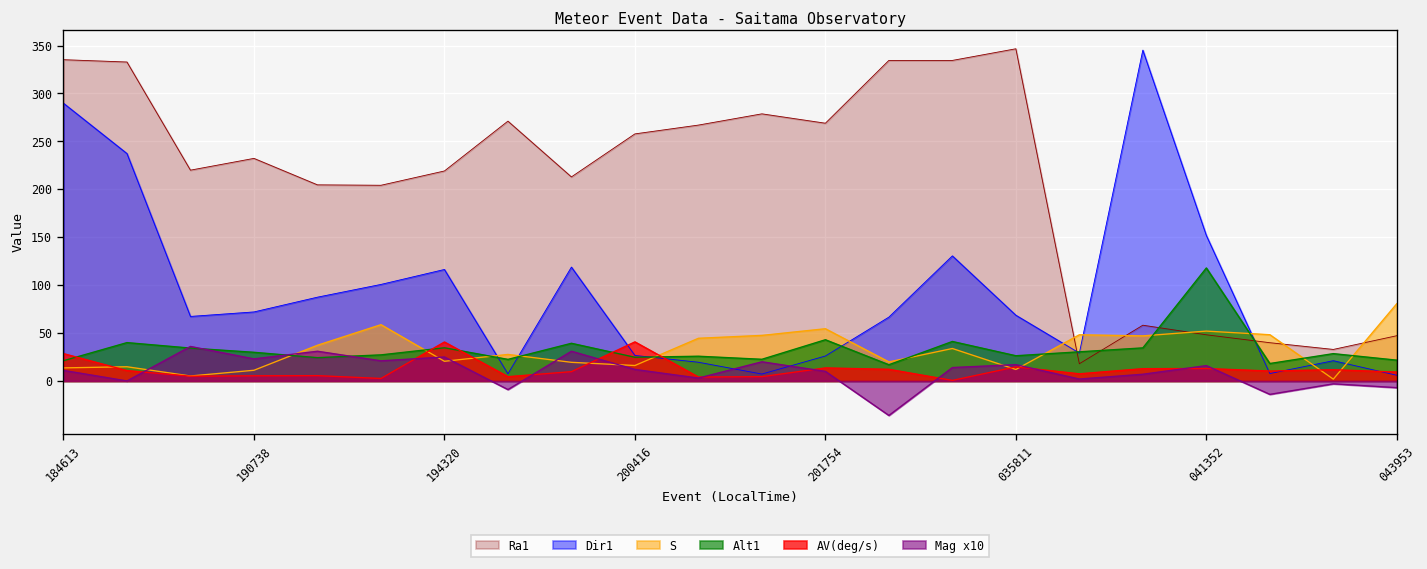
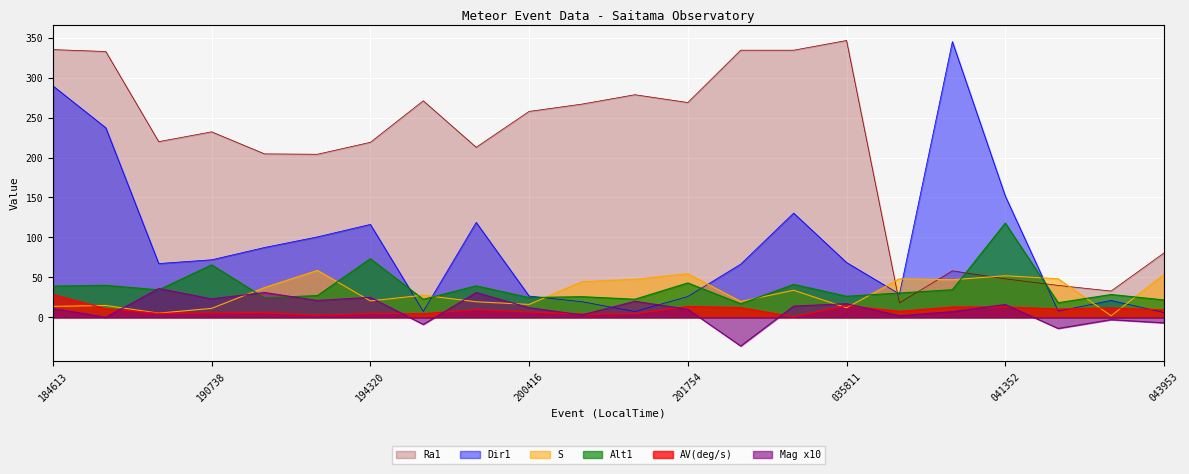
  {
    "Ra1": {
      "184613": 340,
      "190738": 230,
      "194320": 220,
      "200416": 260,
      "201754": 270,
      "035811": 350,
      "041352": 50,
-     "043953": 50
+     "043953": 80
    },
    "Dir1": {
      "184613": 290,
      "190738": 70,
      "194320": 120,
      "201754": 30,
      "035811": 70,
      "041352": 150,
      "043953": 10
    },
    "S": {
      "190738": 10,
      "194320": 20,
      "200416": 20,
      "201754": 50,
      "041352": 50,
-     "043953": 80
+     "043953": 50
    },
    "Alt1": {
-     "184613": 20,
-     "190738": 30,
-     "194320": 30,
+     "184613": 40,
+     "190738": 70,
+     "194320": 70,
      "201754": 40,
      "035811": 30,
      "041352": 120,
      "043953": 20
    },
    "AV(deg/s)": {
      "184613": 30,
      "190738": 10,
-     "194320": 40,
-     "200416": 40,
+     "194320": 0,
+     "200416": 10,
      "201754": 10,
      "043953": 10
    }
  }
